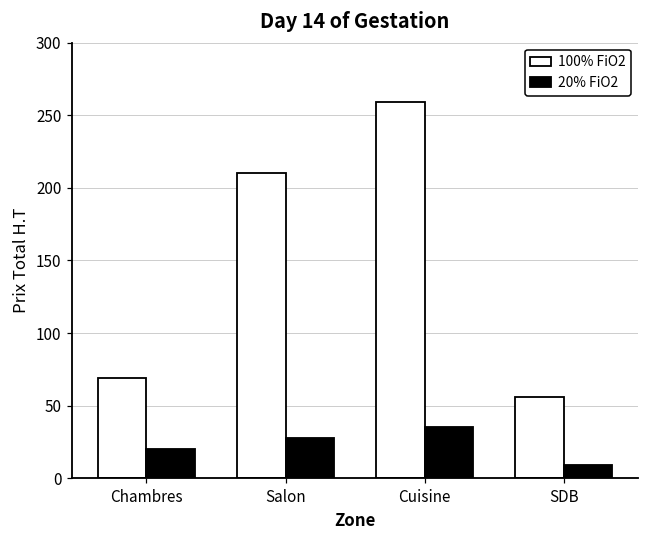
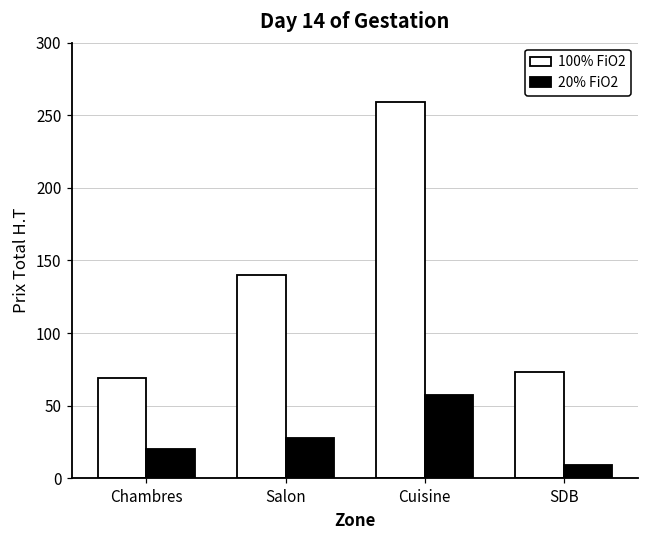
  {
    "100% FiO2": {
      "Chambres": 69,
-     "Salon": 210,
+     "Salon": 140,
      "Cuisine": 259,
-     "SDB": 56
+     "SDB": 73
    },
    "20% FiO2": {
      "Chambres": 20,
      "Salon": 28,
-     "Cuisine": 35,
+     "Cuisine": 57,
      "SDB": 9
    }
  }
